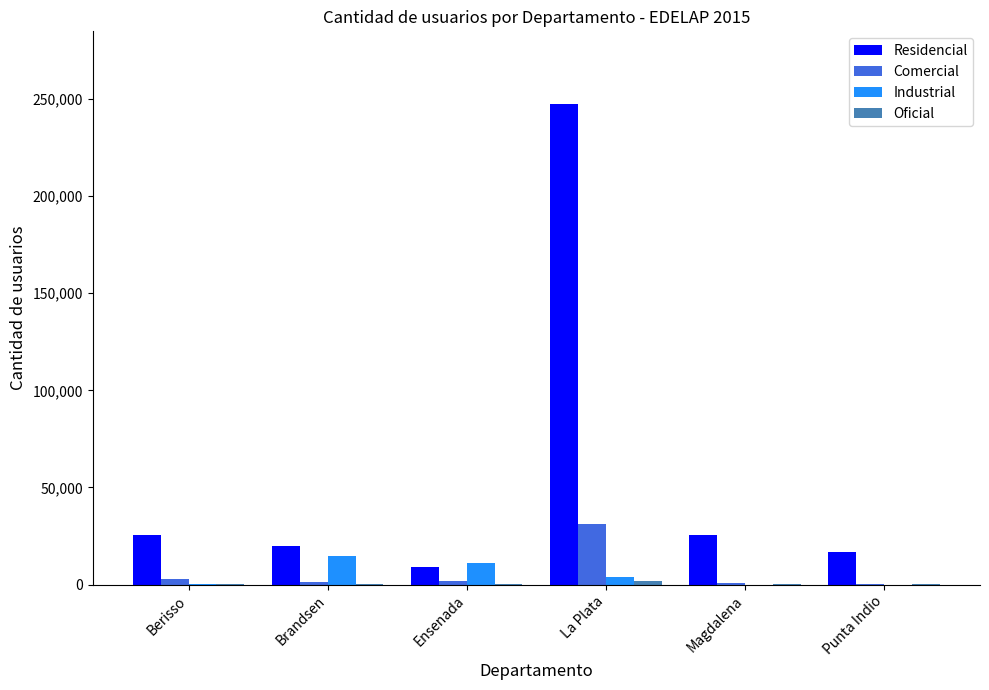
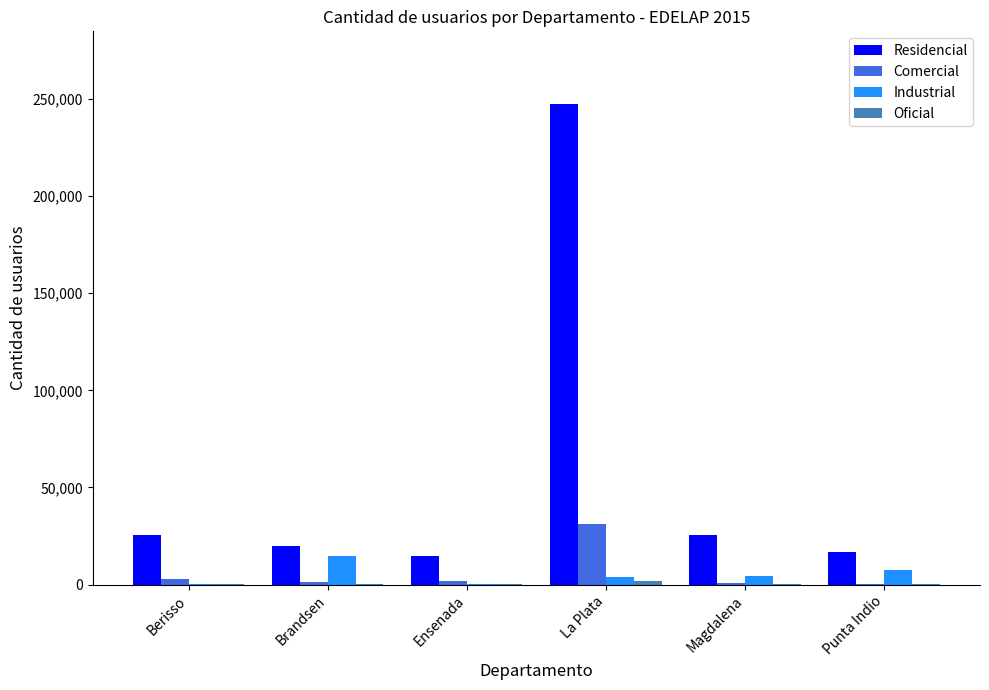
  {
    "Residencial": {
      "Berisso": "26,000",
      "Brandsen": "20,000",
-     "Ensenada": "9,000",
+     "Ensenada": "15,000",
      "La Plata": "248,000",
      "Magdalena": "26,000",
      "Punta Indio": "17,000"
    },
    "Industrial": {
      "Brandsen": "15,000",
-     "Ensenada": "11,000",
+     "Ensenada": "0",
      "La Plata": "4,000",
-     "Magdalena": "0",
-     "Punta Indio": "0"
+     "Magdalena": "4,000",
+     "Punta Indio": "8,000"
    }
  }
